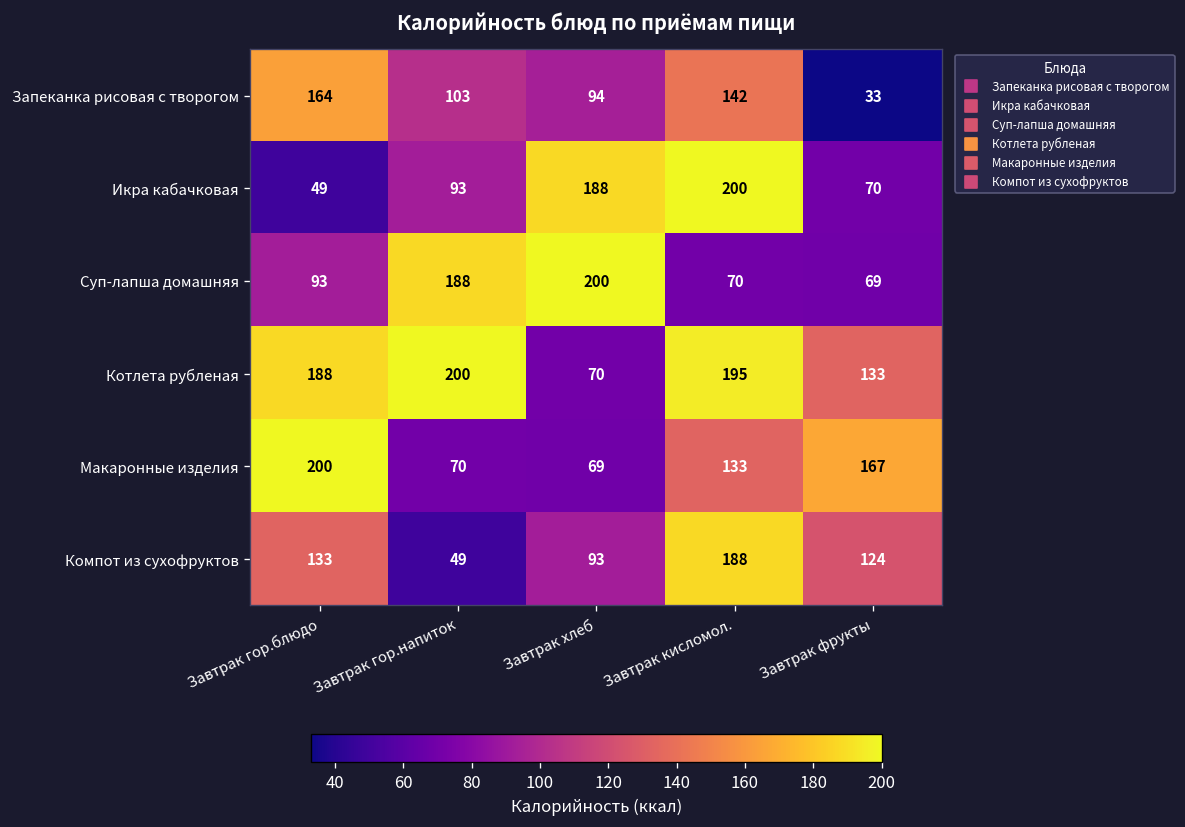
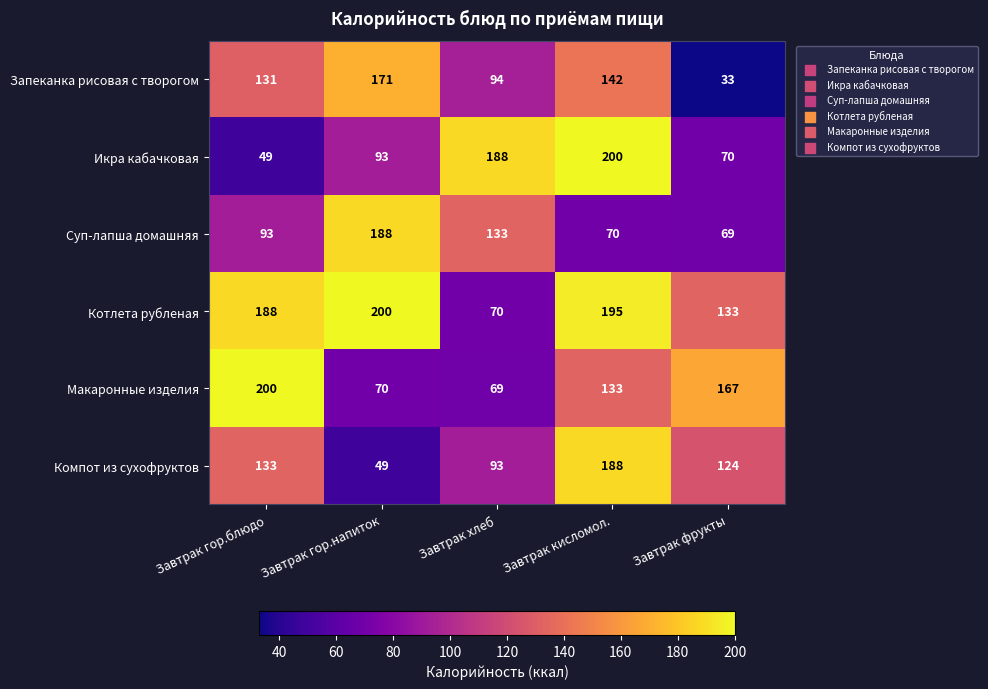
  {
    "Запеканка рисовая с творогом": {
-     "Завтрак гор.блюдо": 164,
-     "Завтрак гор.напиток": 103,
+     "Завтрак гор.блюдо": 131,
+     "Завтрак гор.напиток": 171,
      "Завтрак хлеб": 94,
      "Завтрак кисломол.": 142,
      "Завтрак фрукты": 33
    },
    "Икра кабачковая": {
      "Завтрак гор.блюдо": 49,
      "Завтрак гор.напиток": 93,
      "Завтрак хлеб": 188,
      "Завтрак кисломол.": 200,
      "Завтрак фрукты": 70
    },
    "Суп-лапша домашняя": {
      "Завтрак гор.блюдо": 93,
      "Завтрак гор.напиток": 188,
-     "Завтрак хлеб": 200,
+     "Завтрак хлеб": 133,
      "Завтрак кисломол.": 70,
      "Завтрак фрукты": 69
    },
    "Котлета рубленая": {
      "Завтрак гор.блюдо": 188,
      "Завтрак гор.напиток": 200,
      "Завтрак хлеб": 70,
      "Завтрак кисломол.": 195,
      "Завтрак фрукты": 133
    },
    "Макаронные изделия": {
      "Завтрак гор.блюдо": 200,
      "Завтрак гор.напиток": 70,
      "Завтрак хлеб": 69,
      "Завтрак кисломол.": 133,
      "Завтрак фрукты": 167
    },
    "Компот из сухофруктов": {
      "Завтрак гор.блюдо": 133,
      "Завтрак гор.напиток": 49,
      "Завтрак хлеб": 93,
      "Завтрак кисломол.": 188,
      "Завтрак фрукты": 124
    }
  }
